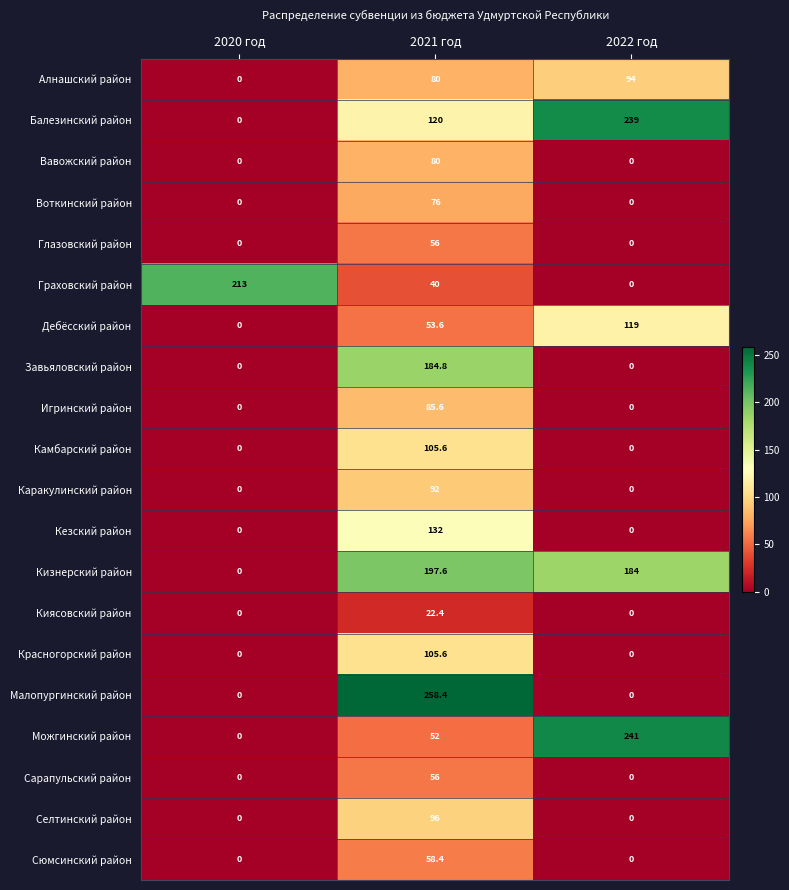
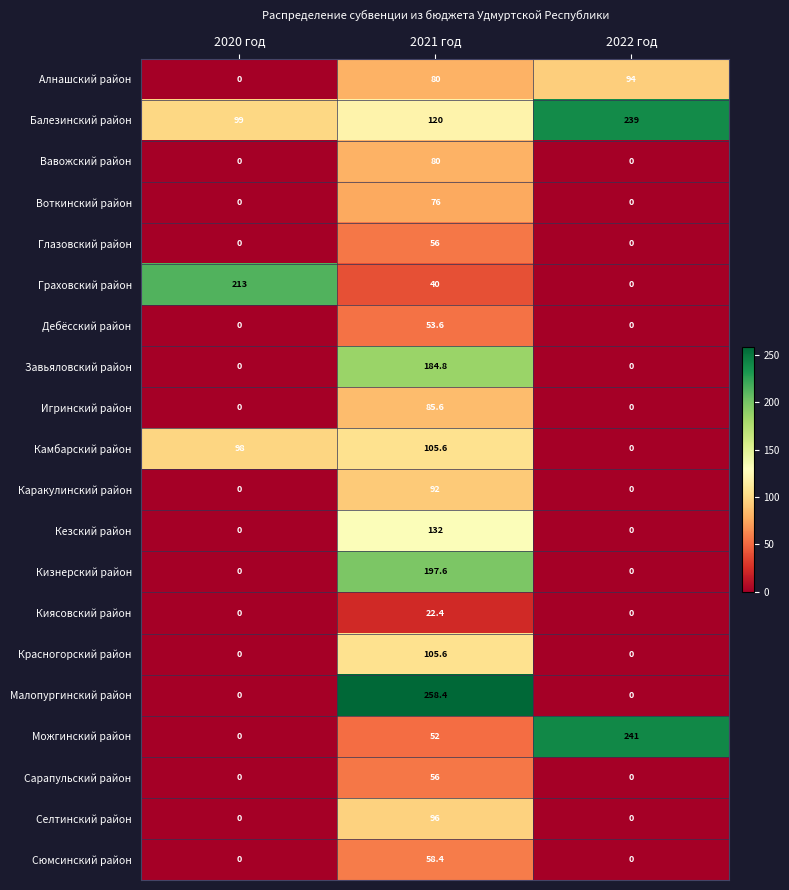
  {
    "Алнашский район": {
      "2020 год": 0,
      "2021 год": 80,
      "2022 год": 94
    },
    "Балезинский район": {
-     "2020 год": 0,
+     "2020 год": 99,
      "2021 год": 120,
      "2022 год": 239
    },
    "Вавожский район": {
      "2020 год": 0,
      "2021 год": 80,
      "2022 год": 0
    },
    "Воткинский район": {
      "2020 год": 0,
      "2021 год": 76,
      "2022 год": 0
    },
    "Глазовский район": {
      "2020 год": 0,
      "2021 год": 56,
      "2022 год": 0
    },
    "Граховский район": {
      "2020 год": 213,
      "2021 год": 40,
      "2022 год": 0
    },
    "Дебёсский район": {
      "2020 год": 0,
      "2021 год": 53.6,
-     "2022 год": 119
+     "2022 год": 0
    },
    "Завьяловский район": {
      "2020 год": 0,
      "2021 год": 184.8,
      "2022 год": 0
    },
    "Игринский район": {
      "2020 год": 0,
      "2021 год": 85.6,
      "2022 год": 0
    },
    "Камбарский район": {
-     "2020 год": 0,
+     "2020 год": 98,
      "2021 год": 105.6,
      "2022 год": 0
    },
    "Каракулинский район": {
      "2020 год": 0,
      "2021 год": 92,
      "2022 год": 0
    },
    "Кезский район": {
      "2020 год": 0,
      "2021 год": 132,
      "2022 год": 0
    },
    "Кизнерский район": {
      "2020 год": 0,
      "2021 год": 197.6,
-     "2022 год": 184
+     "2022 год": 0
    },
    "Киясовский район": {
      "2020 год": 0,
      "2021 год": 22.4,
      "2022 год": 0
    },
    "Красногорский район": {
      "2020 год": 0,
      "2021 год": 105.6,
      "2022 год": 0
    },
    "Малопургинский район": {
      "2020 год": 0,
      "2021 год": 258.4,
      "2022 год": 0
    },
    "Можгинский район": {
      "2020 год": 0,
      "2021 год": 52,
      "2022 год": 241
    },
    "Сарапульский район": {
      "2020 год": 0,
      "2021 год": 56,
      "2022 год": 0
    },
    "Селтинский район": {
      "2020 год": 0,
      "2021 год": 96,
      "2022 год": 0
    },
    "Сюмсинский район": {
      "2020 год": 0,
      "2021 год": 58.4,
      "2022 год": 0
    }
  }
